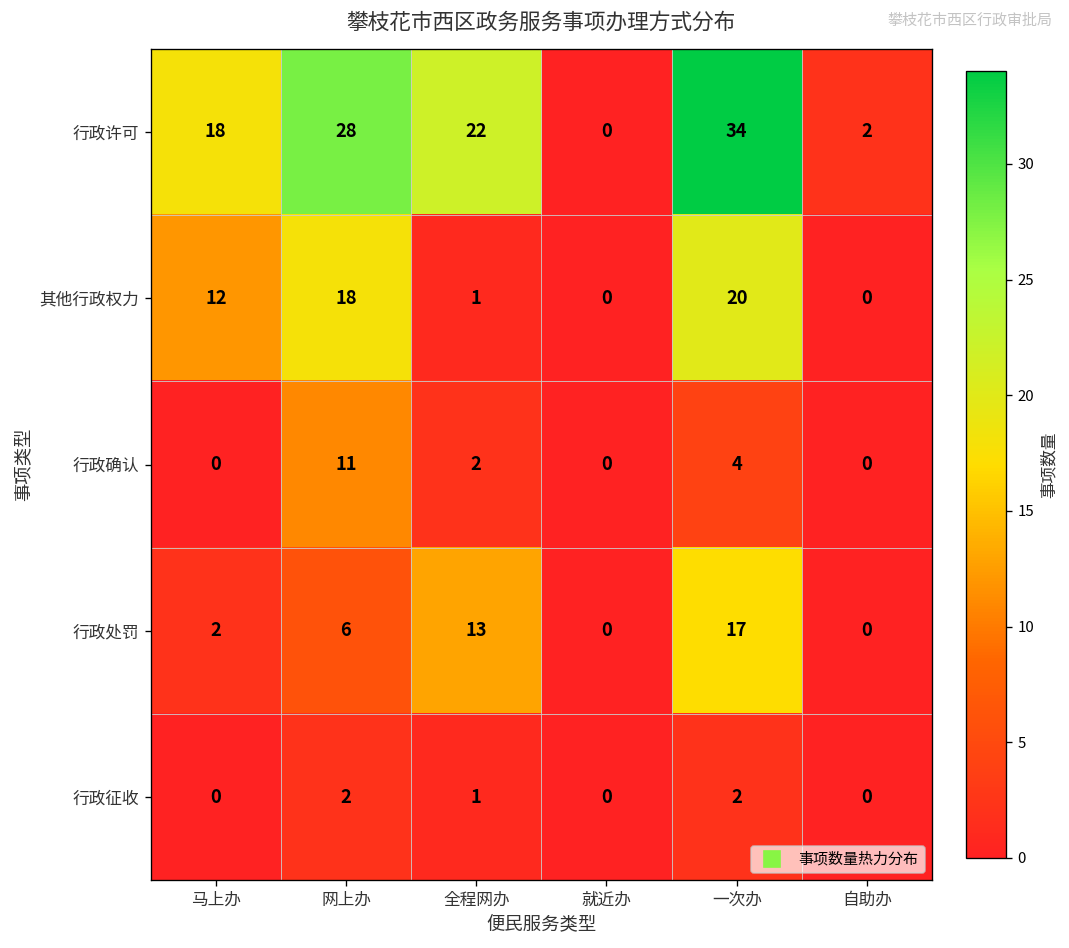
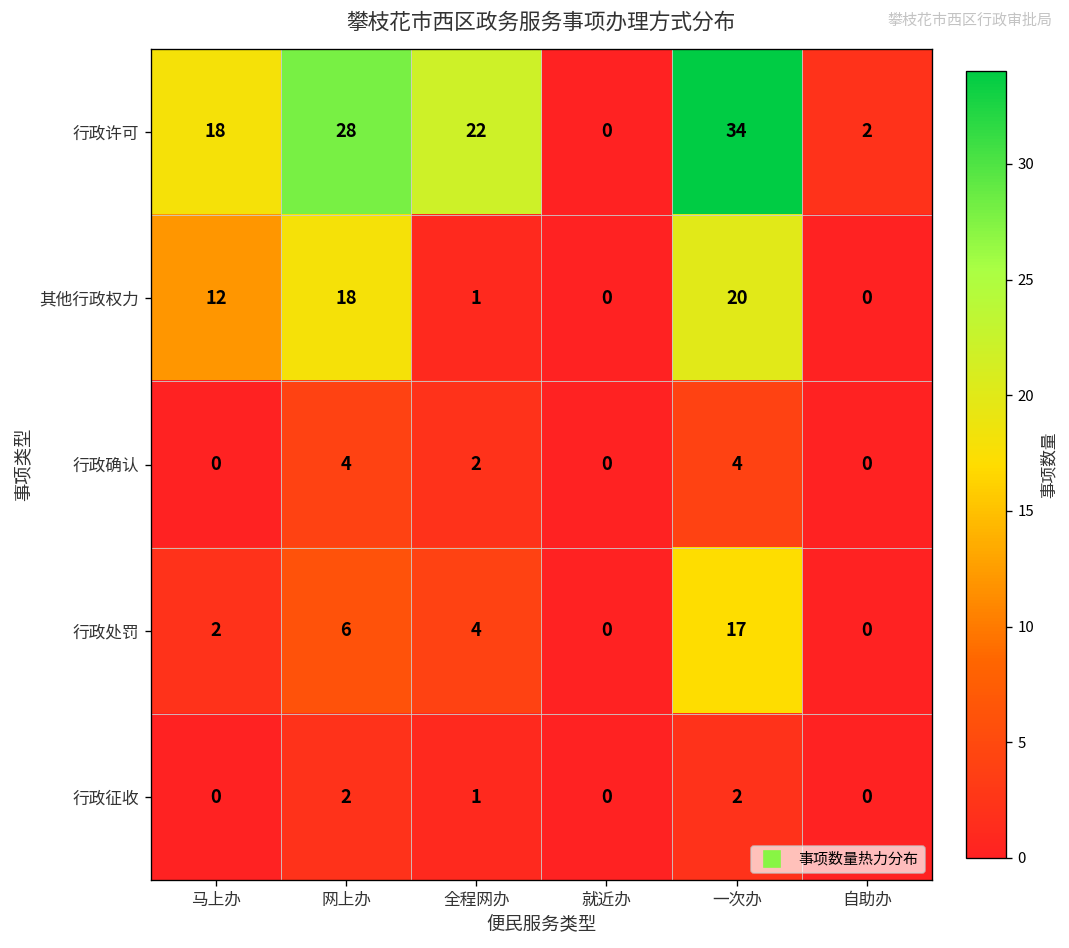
  {
    "行政许可": {
      "马上办": 18,
      "网上办": 28,
      "全程网办": 22,
      "就近办": 0,
      "一次办": 34,
      "自助办": 2
    },
    "其他行政权力": {
      "马上办": 12,
      "网上办": 18,
      "全程网办": 1,
      "就近办": 0,
      "一次办": 20,
      "自助办": 0
    },
    "行政确认": {
      "马上办": 0,
-     "网上办": 11,
+     "网上办": 4,
      "全程网办": 2,
      "就近办": 0,
      "一次办": 4,
      "自助办": 0
    },
    "行政处罚": {
      "马上办": 2,
      "网上办": 6,
-     "全程网办": 13,
+     "全程网办": 4,
      "就近办": 0,
      "一次办": 17,
      "自助办": 0
    },
    "行政征收": {
      "马上办": 0,
      "网上办": 2,
      "全程网办": 1,
      "就近办": 0,
      "一次办": 2,
      "自助办": 0
    }
  }
